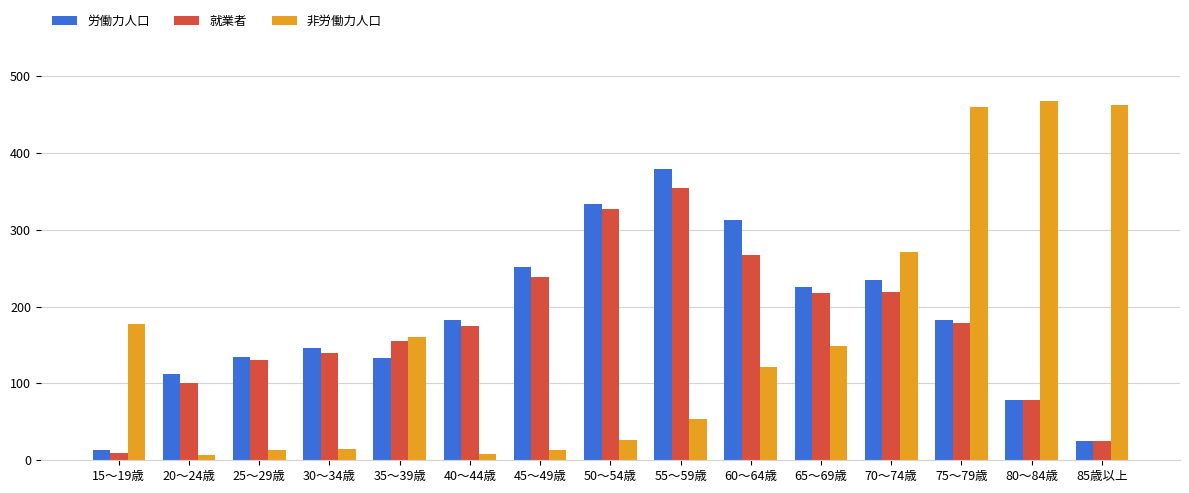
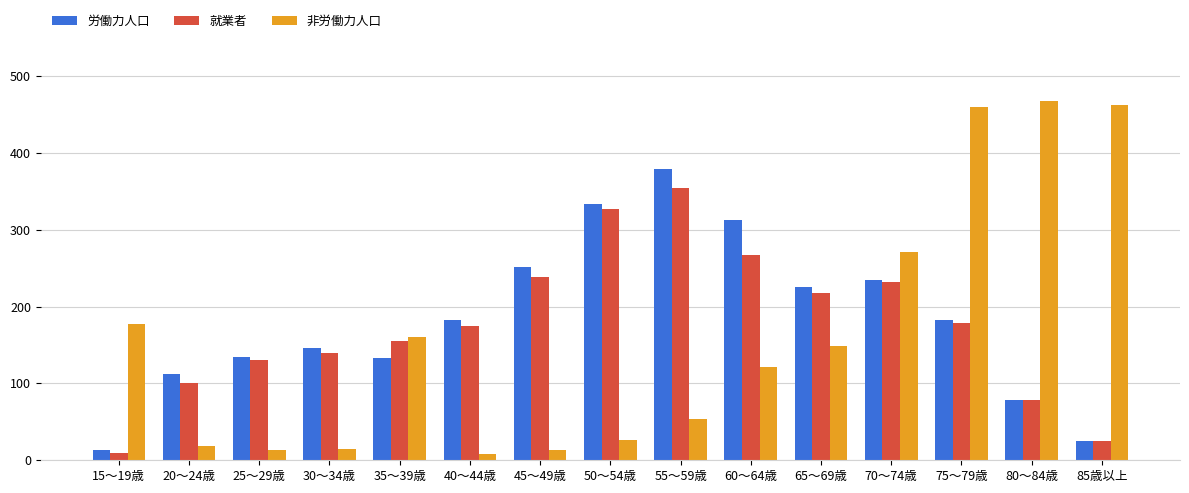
  {
    "労働力人口": {
      "15～19歳": 10,
      "20～24歳": 110,
      "25～29歳": 130,
      "30～34歳": 150,
      "35～39歳": 130,
      "40～44歳": 180,
      "45～49歳": 250,
      "50～54歳": 330,
      "55～59歳": 380,
      "60～64歳": 310,
      "65～69歳": 230,
      "70～74歳": 240,
      "75～79歳": 180,
      "80～84歳": 80,
      "85歳以上": 30
    },
    "就業者": {
      "15～19歳": 10,
      "20～24歳": 100,
      "25～29歳": 130,
      "30～34歳": 140,
      "35～39歳": 160,
      "40～44歳": 180,
      "45～49歳": 240,
      "50～54歳": 330,
      "55～59歳": 350,
      "60～64歳": 270,
      "65～69歳": 220,
-     "70～74歳": 220,
+     "70～74歳": 230,
      "75～79歳": 180,
      "80～84歳": 80,
      "85歳以上": 30
    },
    "非労働力人口": {
      "15～19歳": 180,
-     "20～24歳": 10,
+     "20～24歳": 20,
      "25～29歳": 10,
      "30～34歳": 20,
      "35～39歳": 160,
      "40～44歳": 10,
      "45～49歳": 10,
      "50～54歳": 30,
      "55～59歳": 50,
      "60～64歳": 120,
      "65～69歳": 150,
      "70～74歳": 270,
      "75～79歳": 460,
      "80～84歳": 470,
      "85歳以上": 460
    }
  }
